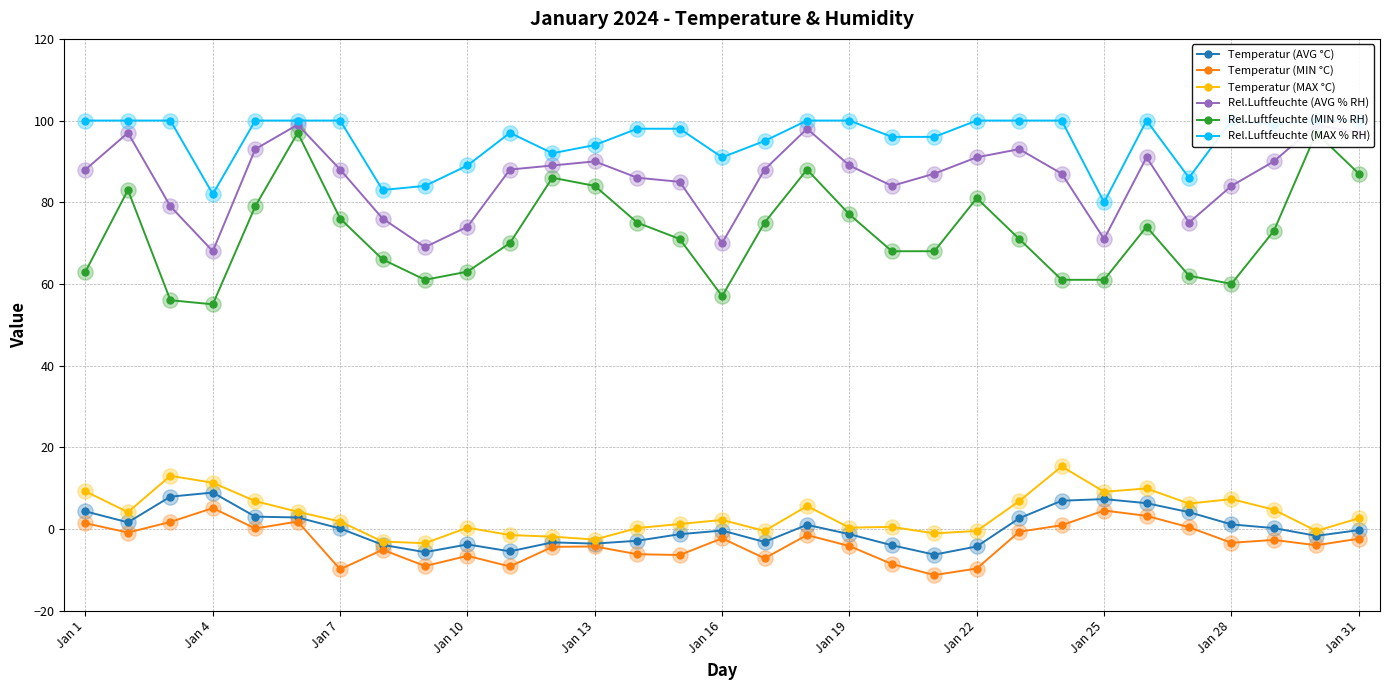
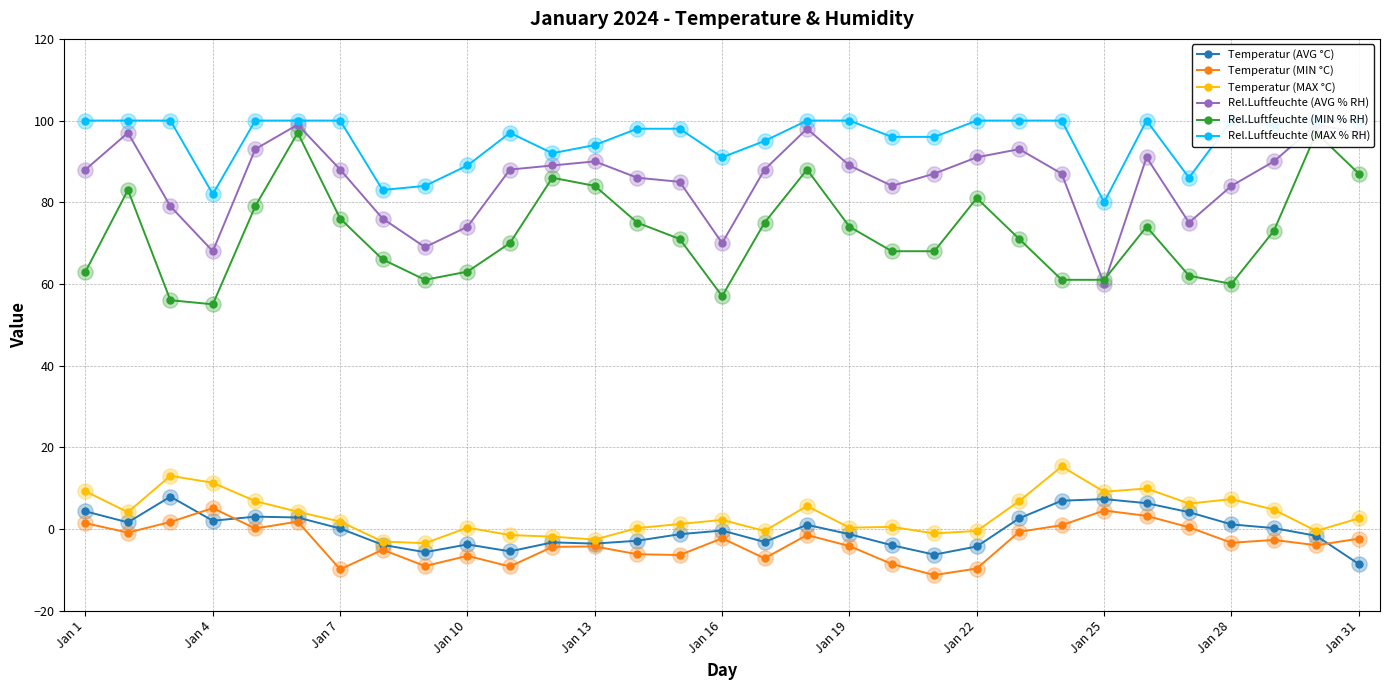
  {
    "Temperatur (AVG °C)": {
      "Jan 1": 4,
-     "Jan 4": 9,
+     "Jan 4": 2,
      "Jan 7": 0,
      "Jan 10": -4,
      "Jan 13": -4,
      "Jan 16": 0,
      "Jan 19": -1,
      "Jan 22": -4,
      "Jan 25": 7,
      "Jan 28": 1,
-     "Jan 31": 0
+     "Jan 31": -9
    },
    "Temperatur (MIN °C)": {
      "Jan 1": 1,
      "Jan 4": 5,
      "Jan 7": -10,
      "Jan 10": -7,
      "Jan 13": -4,
      "Jan 16": -2,
      "Jan 19": -4,
      "Jan 22": -10,
      "Jan 25": 5,
      "Jan 28": -3,
      "Jan 31": -2
    },
    "Temperatur (MAX °C)": {
      "Jan 1": 9,
      "Jan 4": 11,
      "Jan 7": 2,
      "Jan 10": 0,
      "Jan 13": -3,
      "Jan 16": 2,
      "Jan 19": 0,
      "Jan 22": -1,
      "Jan 25": 9,
      "Jan 28": 7,
      "Jan 31": 3
    },
    "Rel.Luftfeuchte (AVG % RH)": {
      "Jan 1": 88,
      "Jan 4": 68,
      "Jan 7": 88,
      "Jan 10": 74,
      "Jan 13": 90,
      "Jan 16": 70,
      "Jan 19": 89,
      "Jan 22": 91,
-     "Jan 25": 71,
+     "Jan 25": 60,
      "Jan 28": 84
    },
    "Rel.Luftfeuchte (MIN % RH)": {
      "Jan 1": 63,
      "Jan 4": 55,
      "Jan 7": 76,
      "Jan 10": 63,
      "Jan 13": 84,
      "Jan 16": 57,
-     "Jan 19": 77,
+     "Jan 19": 74,
      "Jan 22": 81,
      "Jan 25": 61,
      "Jan 28": 60,
      "Jan 31": 87
    },
    "Rel.Luftfeuchte (MAX % RH)": {
      "Jan 1": 100,
      "Jan 4": 82,
      "Jan 7": 100,
      "Jan 10": 89,
      "Jan 13": 94,
      "Jan 16": 91,
      "Jan 19": 100,
      "Jan 22": 100,
      "Jan 25": 80
    }
  }
